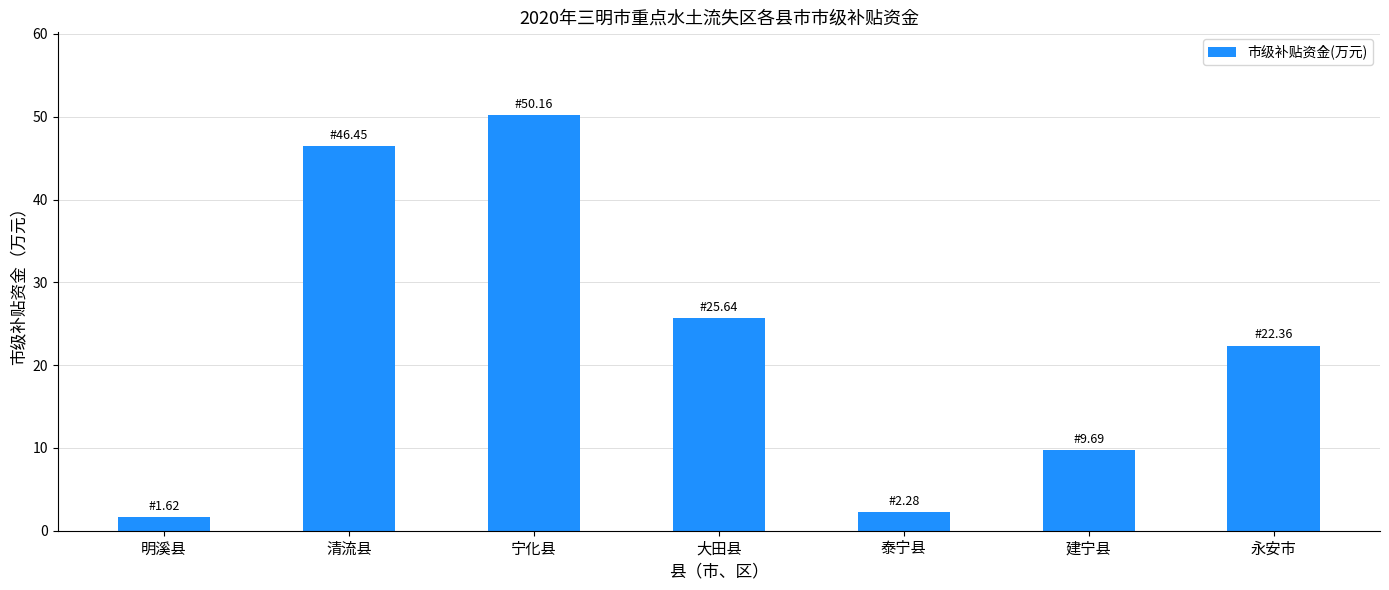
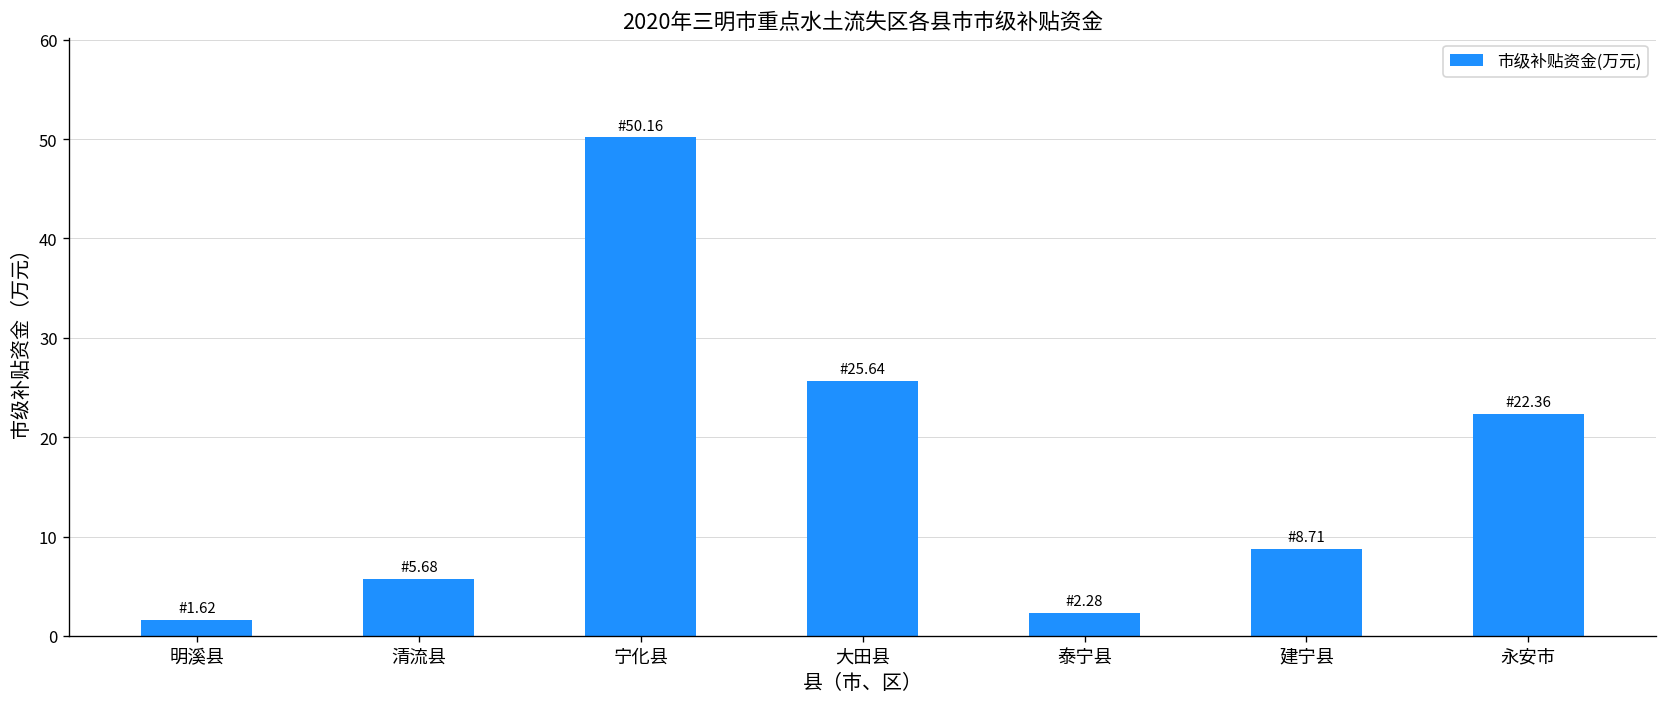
  {
    "明溪县": 1.62,
-   "清流县": 46.45,
+   "清流县": 5.68,
    "宁化县": 50.16,
    "大田县": 25.64,
    "泰宁县": 2.28,
-   "建宁县": 9.69,
+   "建宁县": 8.71,
    "永安市": 22.36
  }
